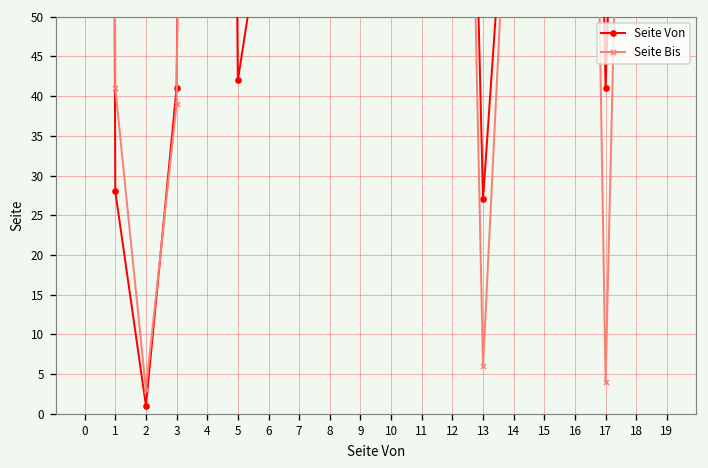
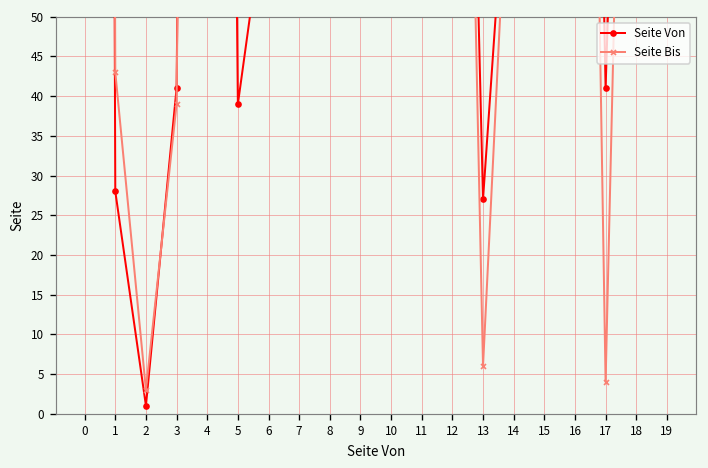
  {
    "Seite Von": {
      "1": 28,
      "2": 1,
      "3": 41,
-     "5": 42,
+     "5": 39,
      "13": 27,
      "17": 41
    },
    "Seite Bis": {
-     "1": 41,
+     "1": 43,
      "2": 3,
      "3": 39,
      "13": 6,
      "17": 4
    }
  }
